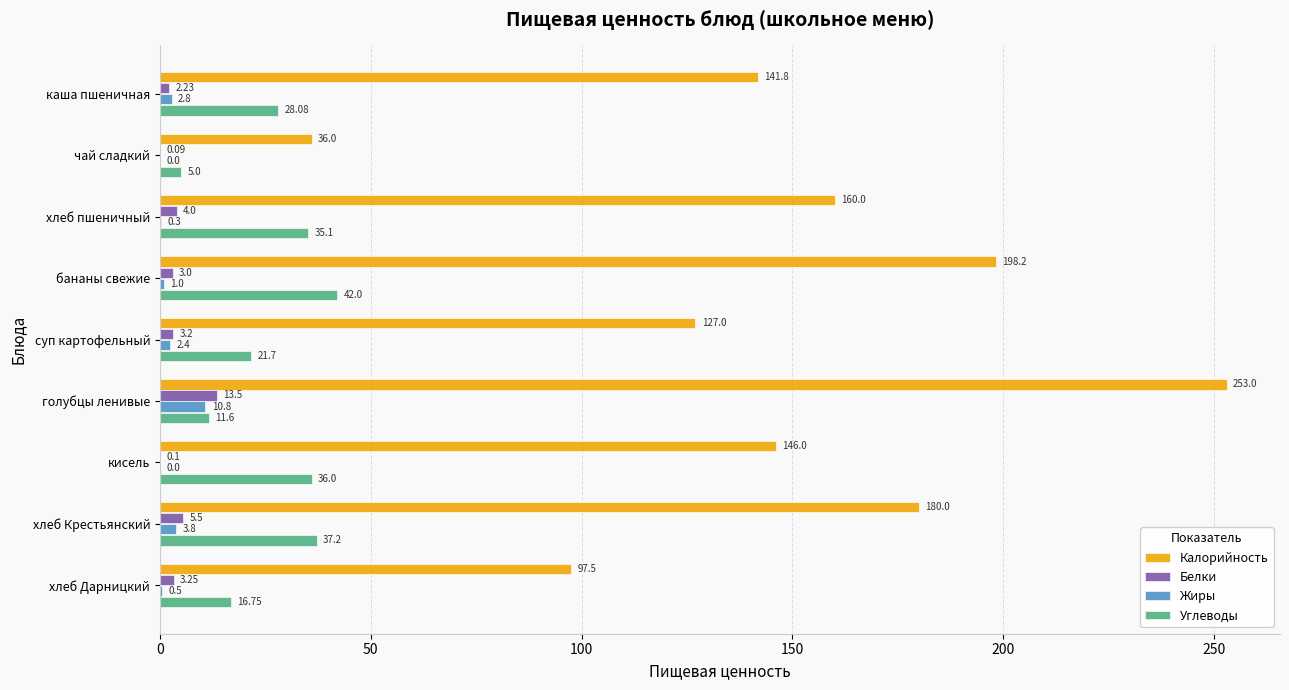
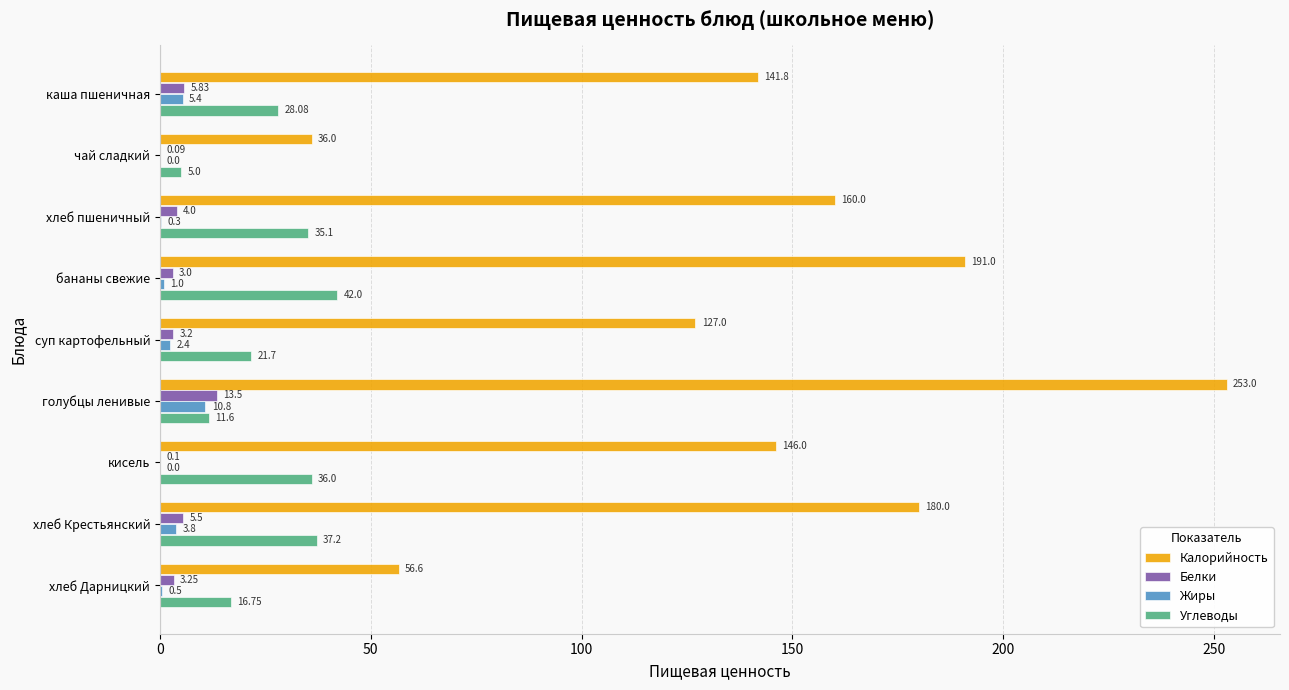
  {
    "Калорийность": {
      "каша пшеничная": 141.8,
      "чай сладкий": 36.0,
      "хлеб пшеничный": 160.0,
-     "бананы свежие": 198.2,
+     "бананы свежие": 191.0,
      "суп картофельный": 127.0,
      "голубцы ленивые": 253.0,
      "кисель": 146.0,
      "хлеб Крестьянский": 180.0,
-     "хлеб Дарницкий": 97.5
+     "хлеб Дарницкий": 56.6
    },
    "Белки": {
-     "каша пшеничная": 2.23,
+     "каша пшеничная": 5.83,
      "чай сладкий": 0.09,
      "хлеб пшеничный": 4.0,
      "бананы свежие": 3.0,
      "суп картофельный": 3.2,
      "голубцы ленивые": 13.5,
      "кисель": 0.1,
      "хлеб Крестьянский": 5.5,
      "хлеб Дарницкий": 3.25
    },
    "Жиры": {
-     "каша пшеничная": 2.8,
+     "каша пшеничная": 5.4,
      "чай сладкий": 0.0,
      "хлеб пшеничный": 0.3,
      "бананы свежие": 1.0,
      "суп картофельный": 2.4,
      "голубцы ленивые": 10.8,
      "кисель": 0.0,
      "хлеб Крестьянский": 3.8,
      "хлеб Дарницкий": 0.5
    },
    "Углеводы": {
      "каша пшеничная": 28.08,
      "чай сладкий": 5.0,
      "хлеб пшеничный": 35.1,
      "бананы свежие": 42.0,
      "суп картофельный": 21.7,
      "голубцы ленивые": 11.6,
      "кисель": 36.0,
      "хлеб Крестьянский": 37.2,
      "хлеб Дарницкий": 16.75
    }
  }
